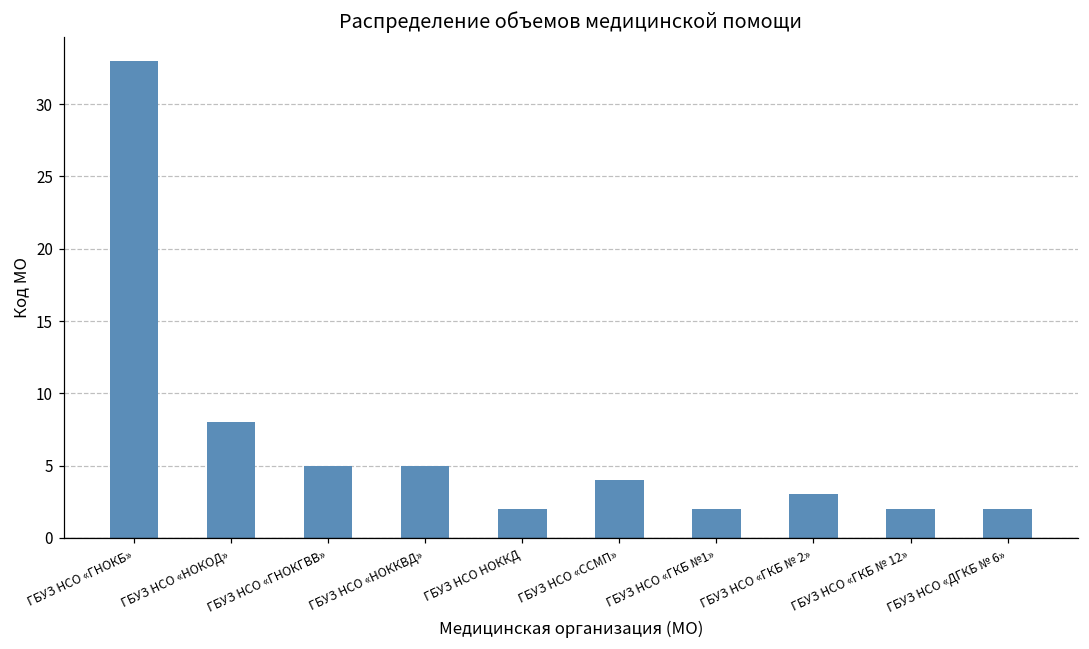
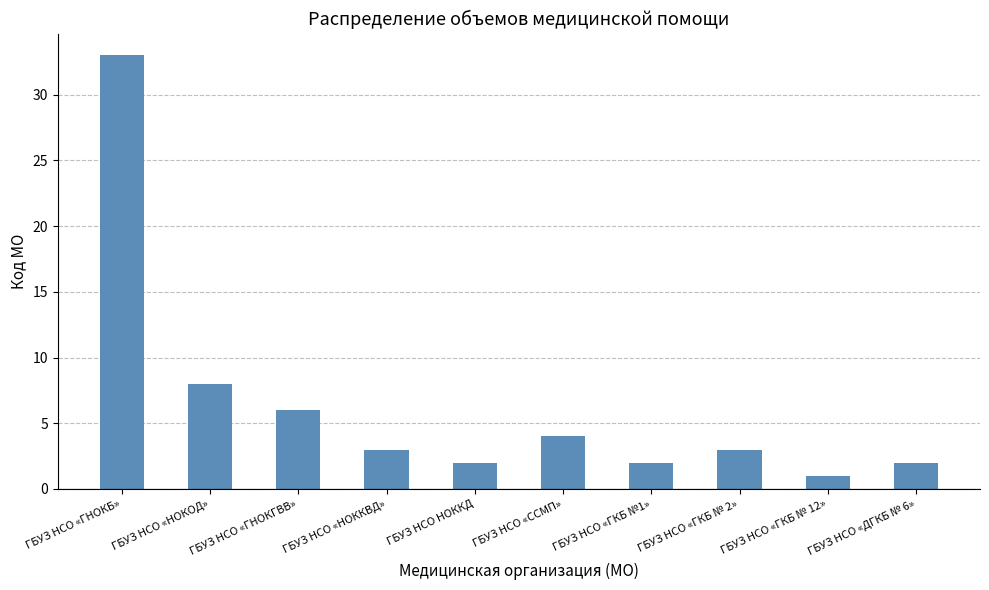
  {
    "ГБУЗ НСО «ГНОКБ»": 33,
    "ГБУЗ НСО «НОКОД»": 8,
-   "ГБУЗ НСО «ГНОКГВВ»": 5,
-   "ГБУЗ НСО «НОККВД»": 5,
+   "ГБУЗ НСО «ГНОКГВВ»": 6,
+   "ГБУЗ НСО «НОККВД»": 3,
    "ГБУЗ НСО НОККД": 2,
    "ГБУЗ НСО «ССМП»": 4,
    "ГБУЗ НСО «ГКБ №1»": 2,
    "ГБУЗ НСО «ГКБ № 2»": 3,
-   "ГБУЗ НСО «ГКБ № 12»": 2,
+   "ГБУЗ НСО «ГКБ № 12»": 1,
    "ГБУЗ НСО «ДГКБ № 6»": 2
  }
